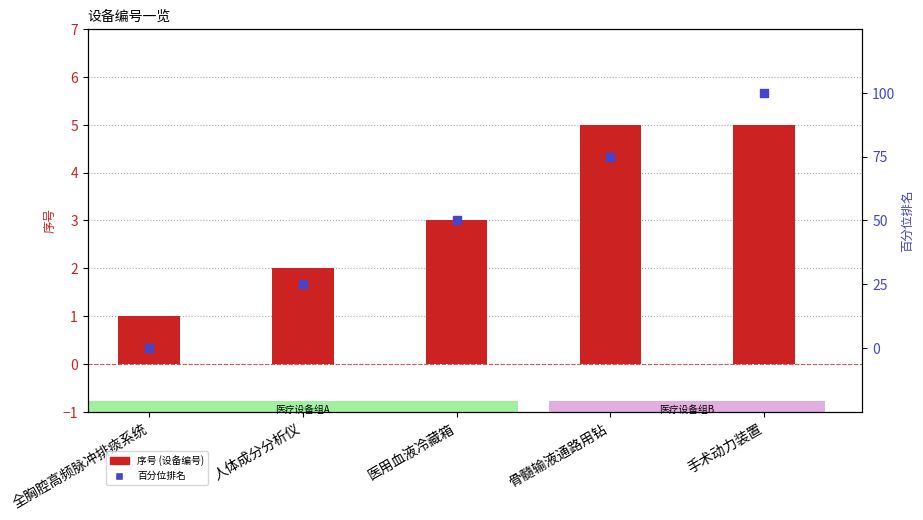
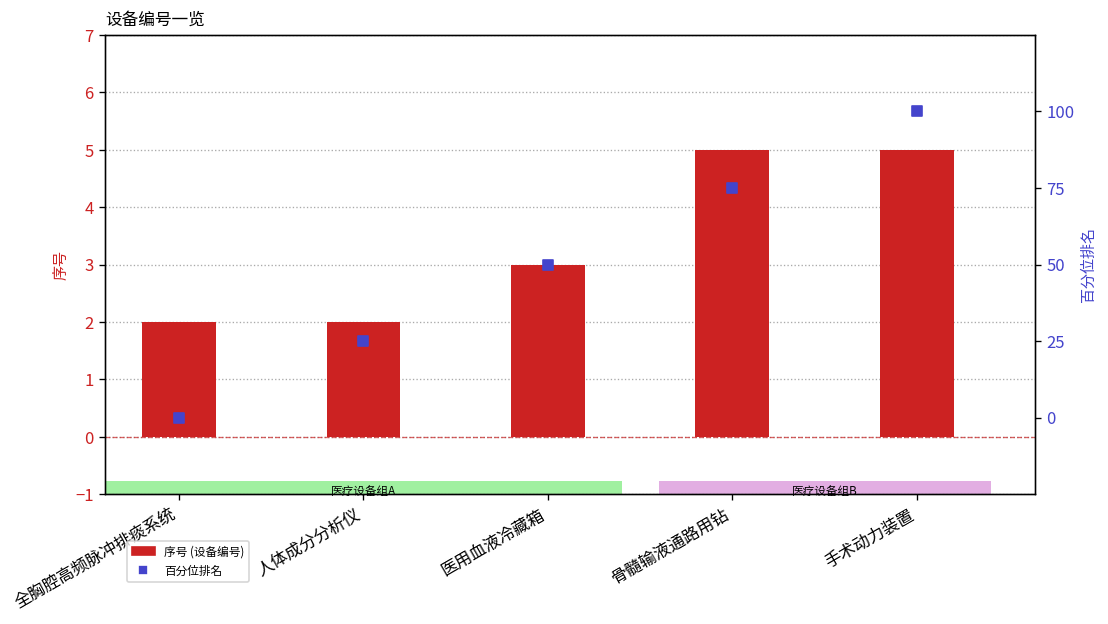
  {
    "序号 (设备编号)": {
-     "全胸腔高频脉冲排痰系统": 1,
+     "全胸腔高频脉冲排痰系统": 2,
      "人体成分分析仪": 2,
      "医用血液冷藏箱": 3,
      "骨髓输液通路用钻": 5,
      "手术动力装置": 5
    }
  }
